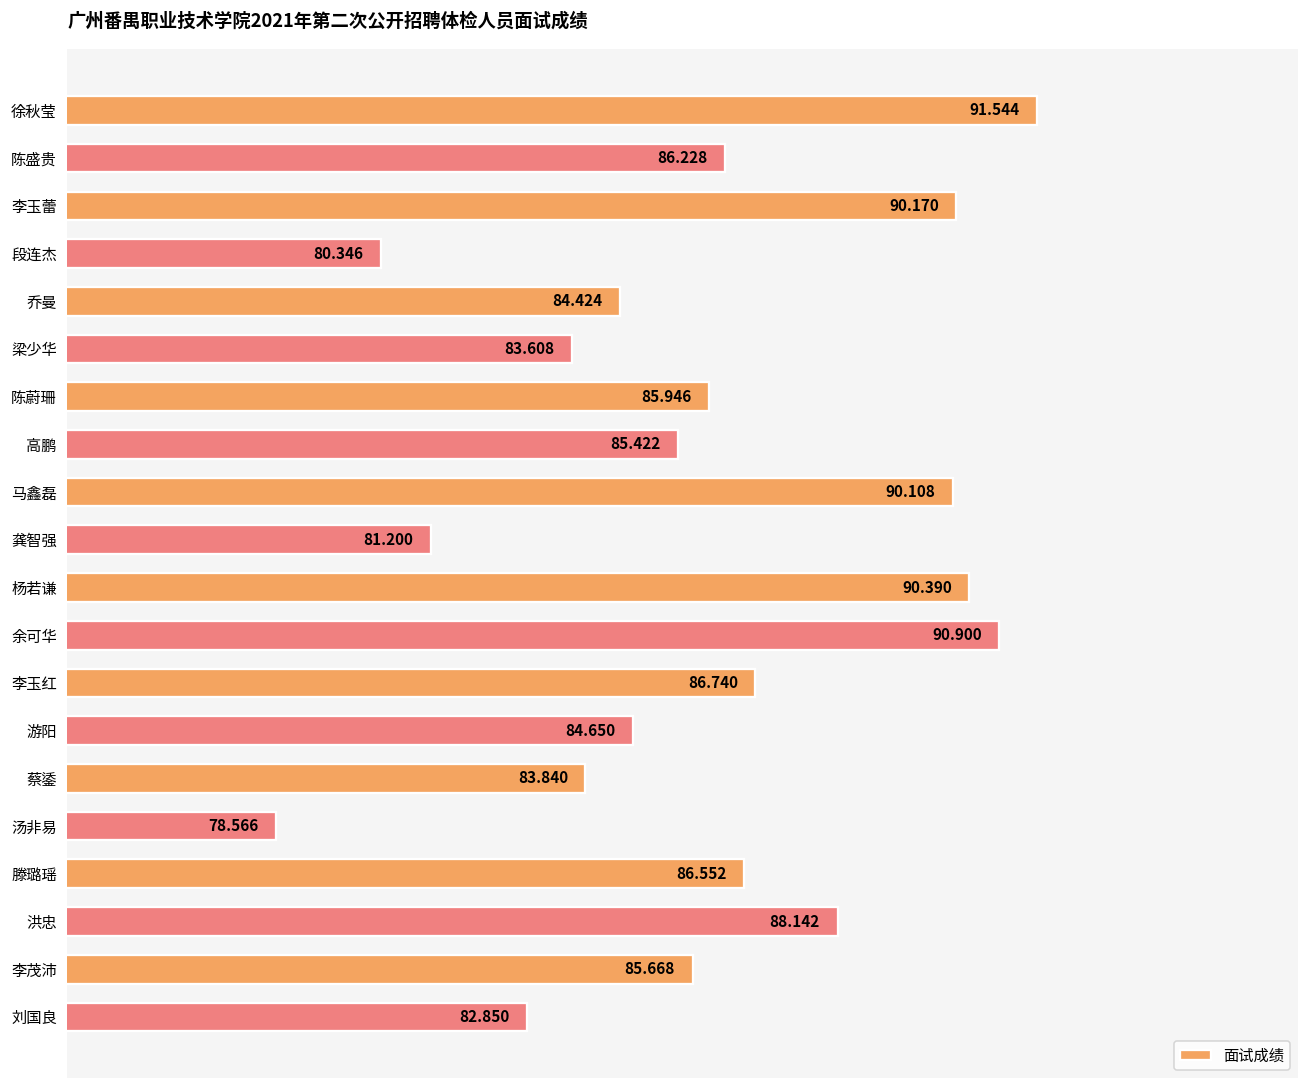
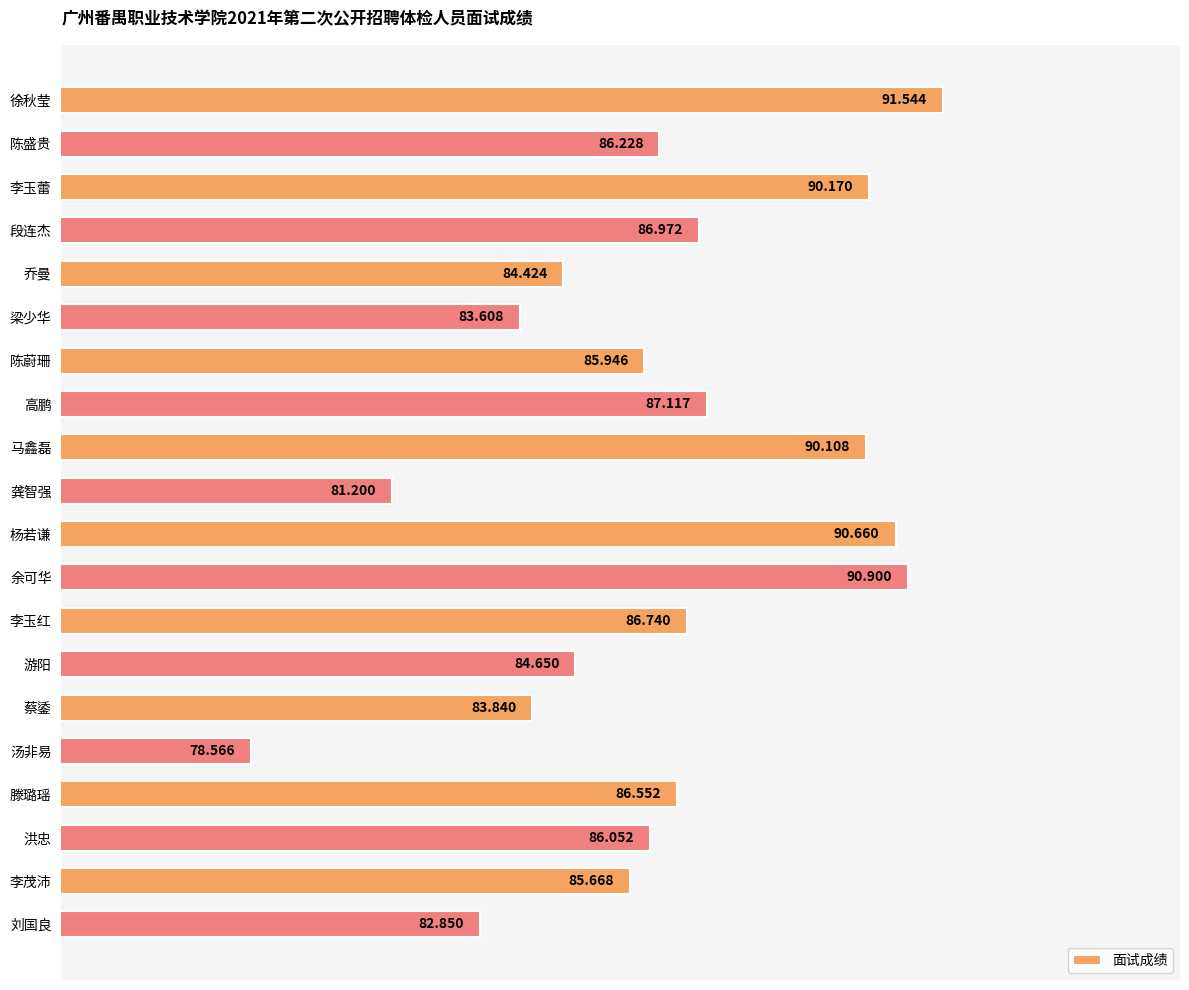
  {
    "徐秋莹": 91.544,
    "陈盛贵": 86.228,
    "李玉蕾": 90.170,
-   "段连杰": 80.346,
+   "段连杰": 86.972,
    "乔曼": 84.424,
    "梁少华": 83.608,
    "陈蔚珊": 85.946,
-   "高鹏": 85.422,
+   "高鹏": 87.117,
    "马鑫磊": 90.108,
    "龚智强": 81.200,
-   "杨若谦": 90.390,
+   "杨若谦": 90.660,
    "余可华": 90.900,
    "李玉红": 86.740,
    "游阳": 84.650,
    "蔡鋈": 83.840,
    "汤非易": 78.566,
    "滕璐瑶": 86.552,
-   "洪忠": 88.142,
+   "洪忠": 86.052,
    "李茂沛": 85.668,
    "刘国良": 82.850
  }
